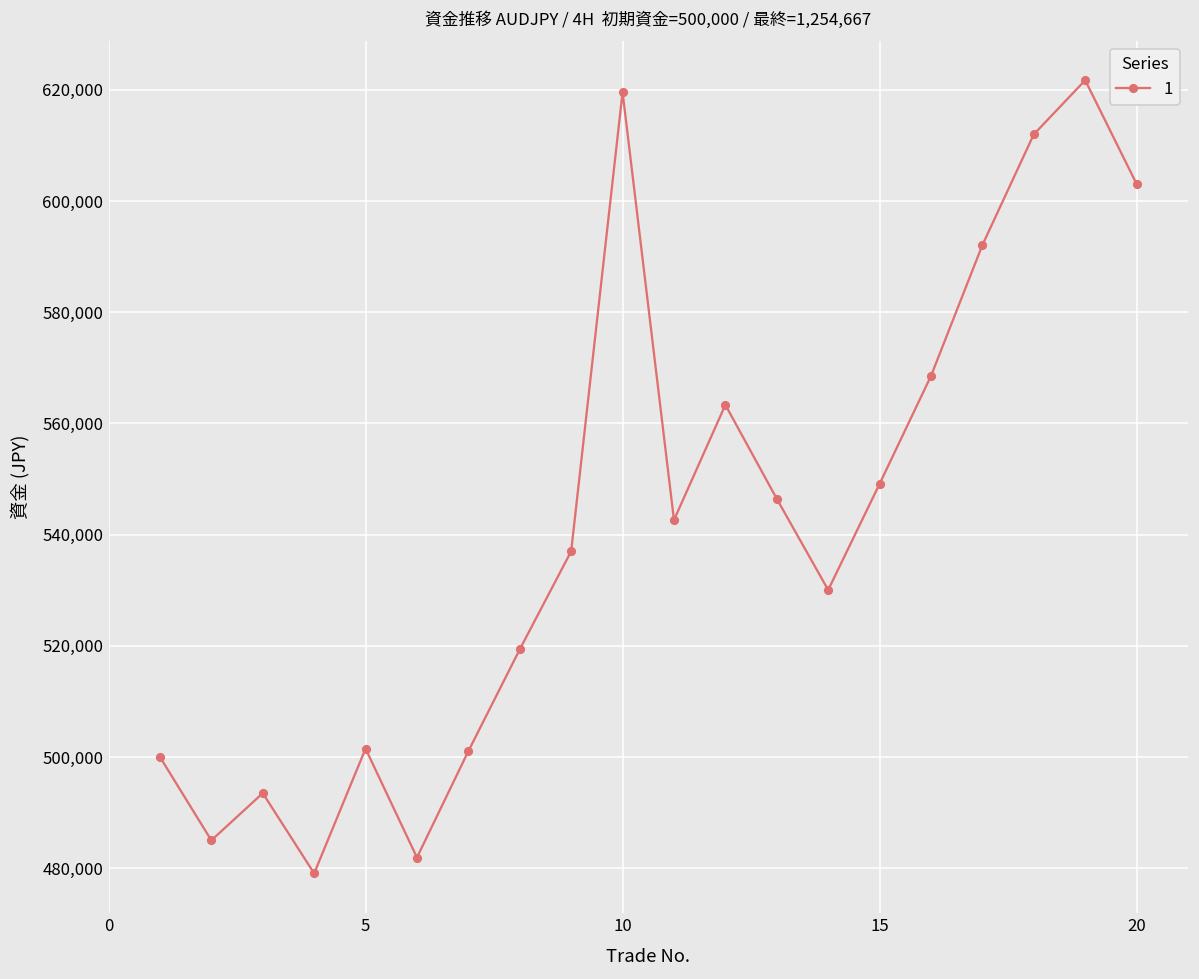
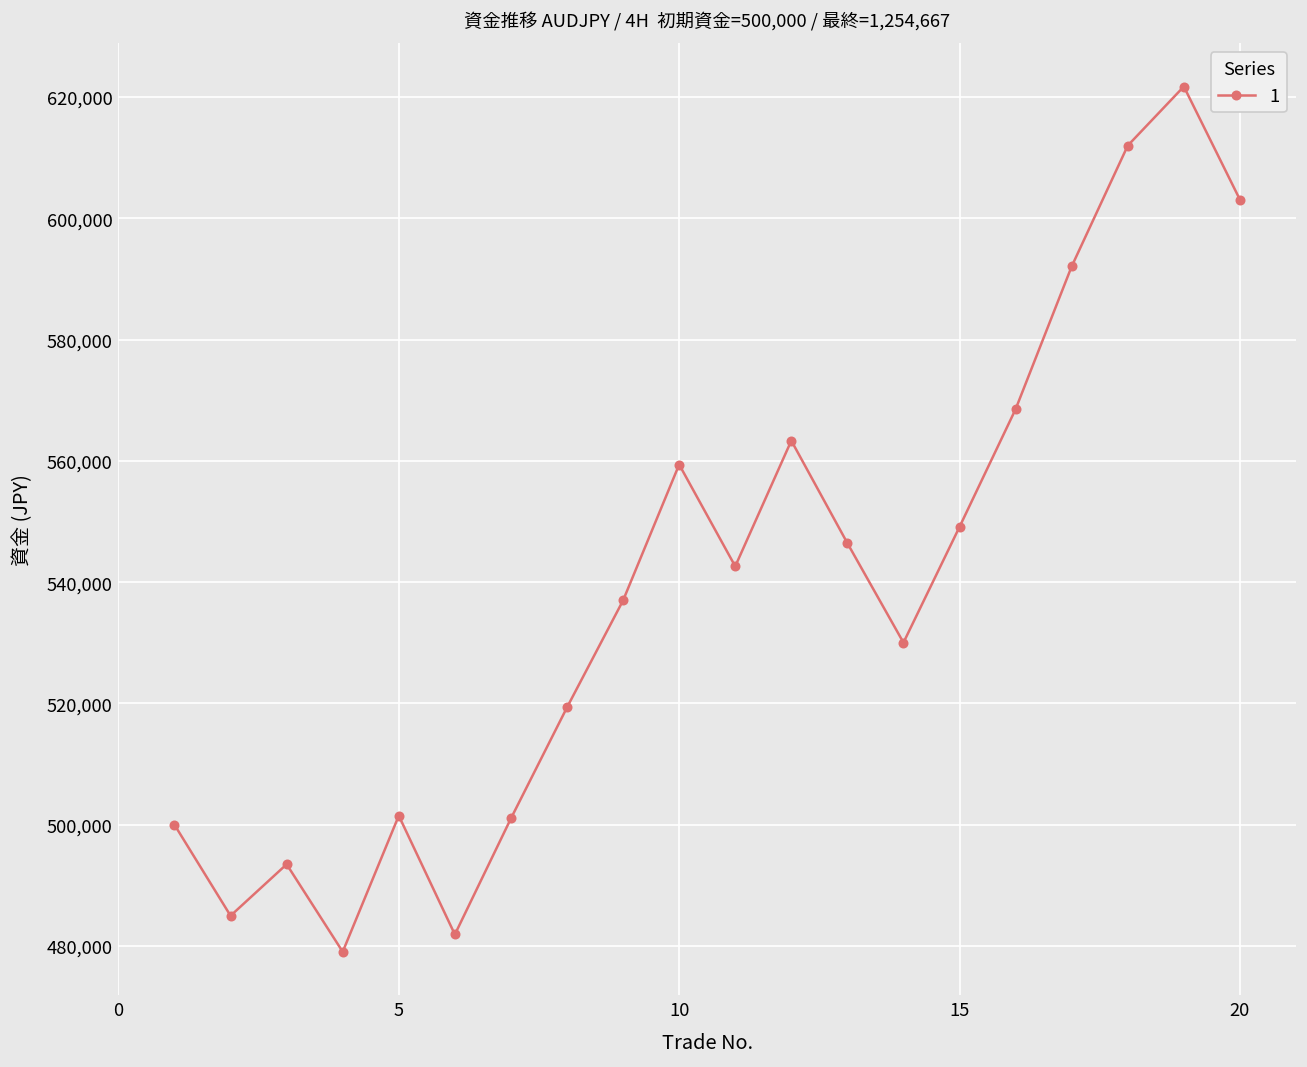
  {
    "5": "501,000",
-   "10": "620,000",
+   "10": "559,000",
    "15": "549,000",
    "20": "603,000"
  }
